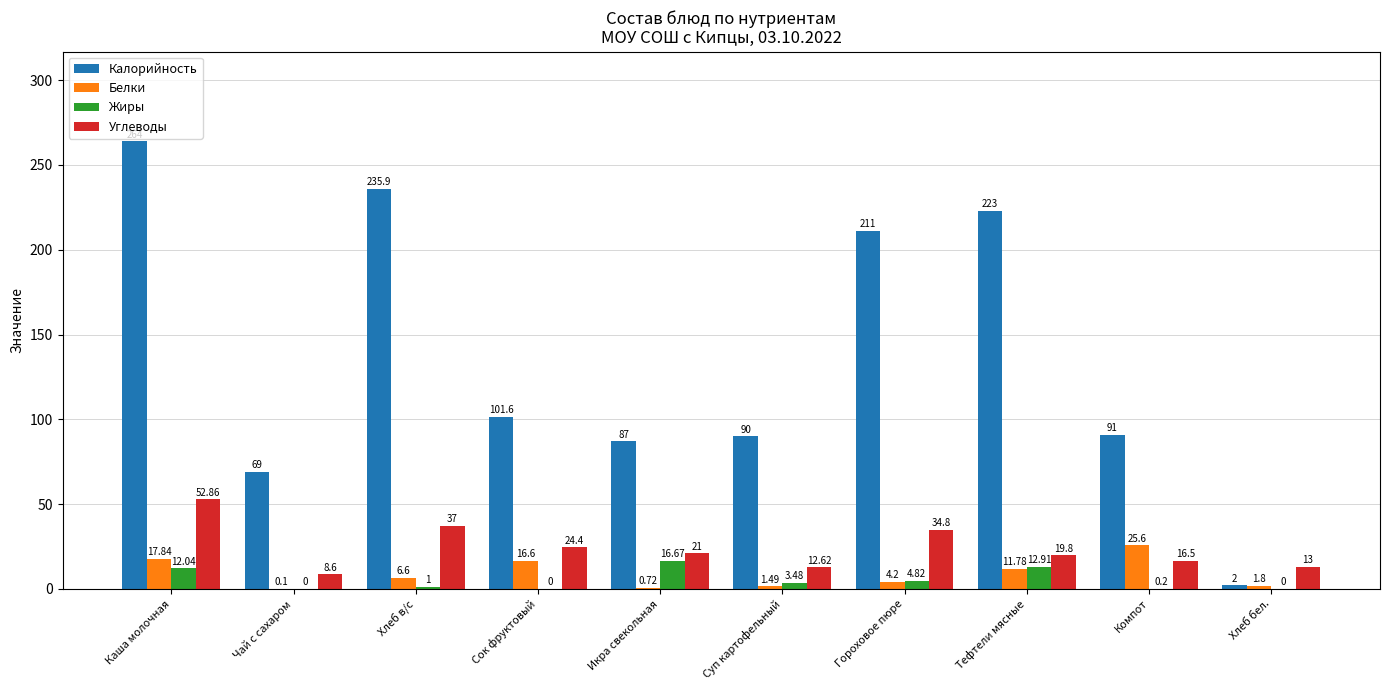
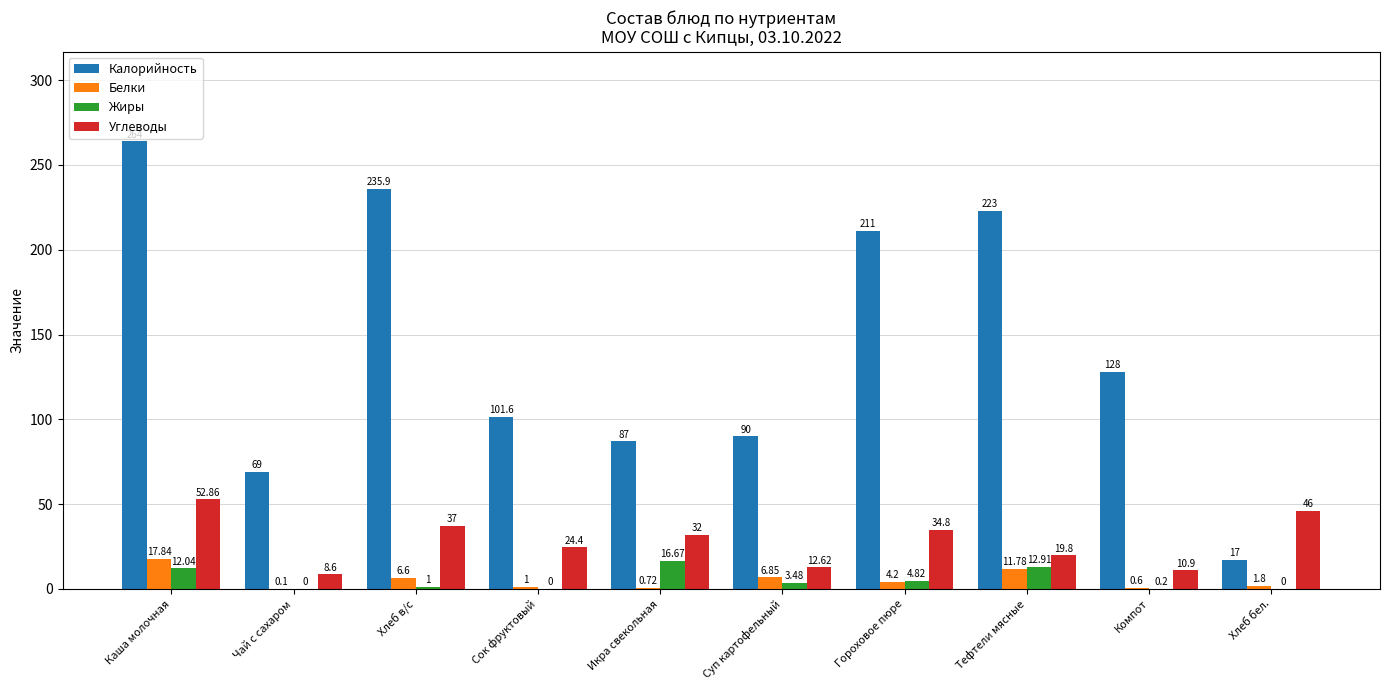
  {
    "Калорийность": {
      "Чай с сахаром": 69,
      "Хлеб в/с": 235.9,
      "Сок фруктовый": 101.6,
      "Икра свекольная": 87,
      "Суп картофельный": 90,
      "Гороховое пюре": 211,
      "Тефтели мясные": 223,
-     "Компот": 91,
-     "Хлеб бел.": 2
+     "Компот": 128,
+     "Хлеб бел.": 17
    },
    "Белки": {
      "Каша молочная": 17.84,
      "Чай с сахаром": 0.1,
      "Хлеб в/с": 6.6,
-     "Сок фруктовый": 16.6,
+     "Сок фруктовый": 1,
      "Икра свекольная": 0.72,
-     "Суп картофельный": 1.49,
+     "Суп картофельный": 6.85,
      "Гороховое пюре": 4.2,
      "Тефтели мясные": 11.78,
-     "Компот": 25.6,
+     "Компот": 0.6,
      "Хлеб бел.": 1.8
    },
    "Жиры": {
      "Каша молочная": 12.04,
      "Чай с сахаром": 0,
      "Хлеб в/с": 1,
      "Сок фруктовый": 0,
      "Икра свекольная": 16.67,
      "Суп картофельный": 3.48,
      "Гороховое пюре": 4.82,
      "Тефтели мясные": 12.91,
      "Компот": 0.2,
      "Хлеб бел.": 0
    },
    "Углеводы": {
      "Каша молочная": 52.86,
      "Чай с сахаром": 8.6,
      "Хлеб в/с": 37,
      "Сок фруктовый": 24.4,
-     "Икра свекольная": 21,
+     "Икра свекольная": 32,
      "Суп картофельный": 12.62,
      "Гороховое пюре": 34.8,
      "Тефтели мясные": 19.8,
-     "Компот": 16.5,
-     "Хлеб бел.": 13
+     "Компот": 10.9,
+     "Хлеб бел.": 46
    }
  }
